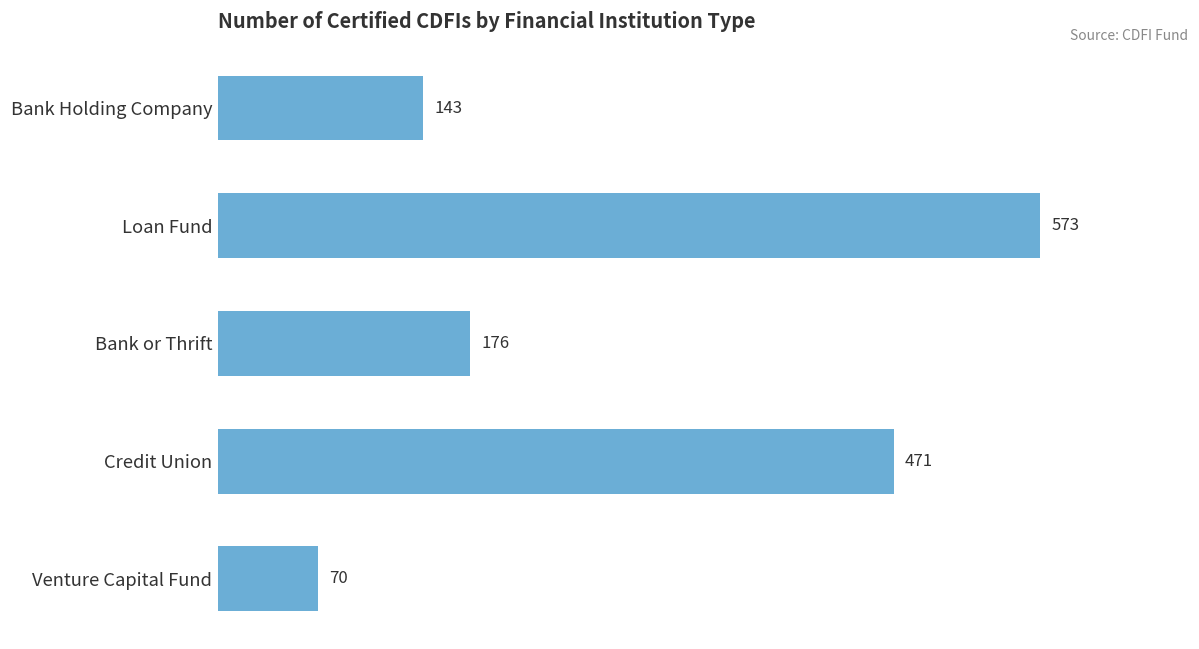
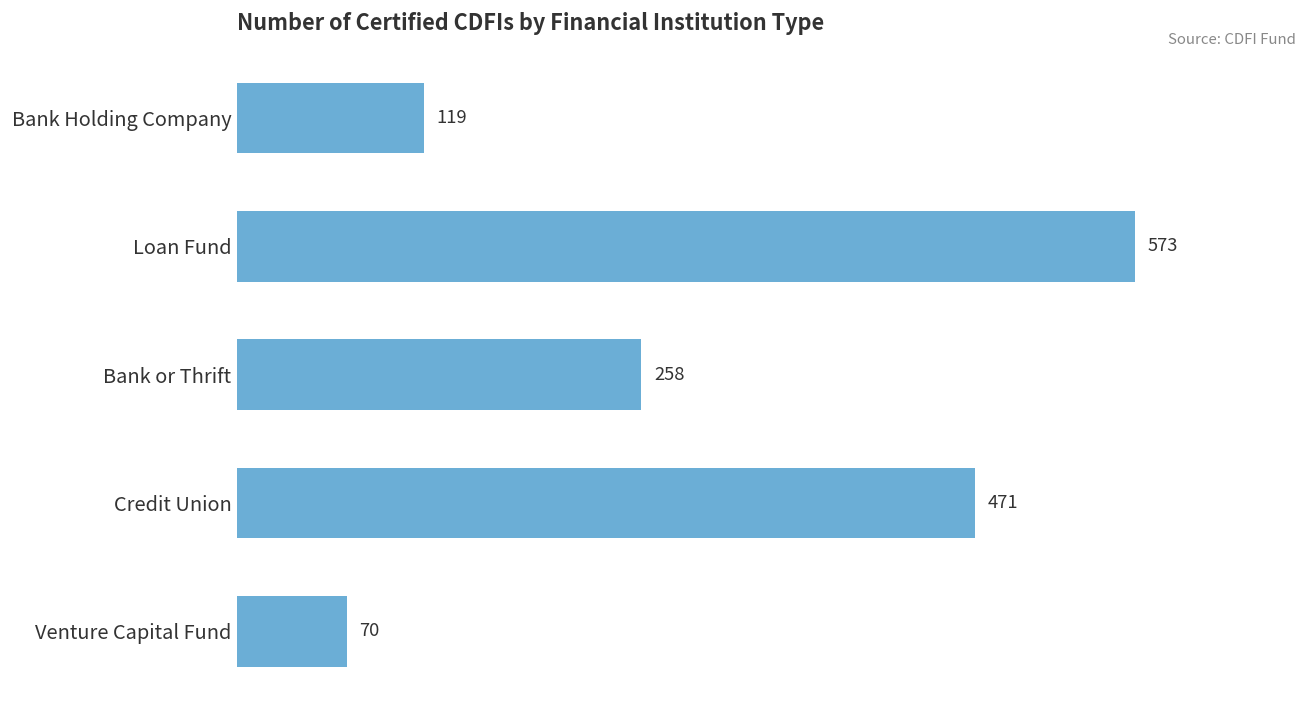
  {
-   "Bank Holding Company": 143,
+   "Bank Holding Company": 119,
    "Loan Fund": 573,
-   "Bank or Thrift": 176,
+   "Bank or Thrift": 258,
    "Credit Union": 471,
    "Venture Capital Fund": 70
  }
